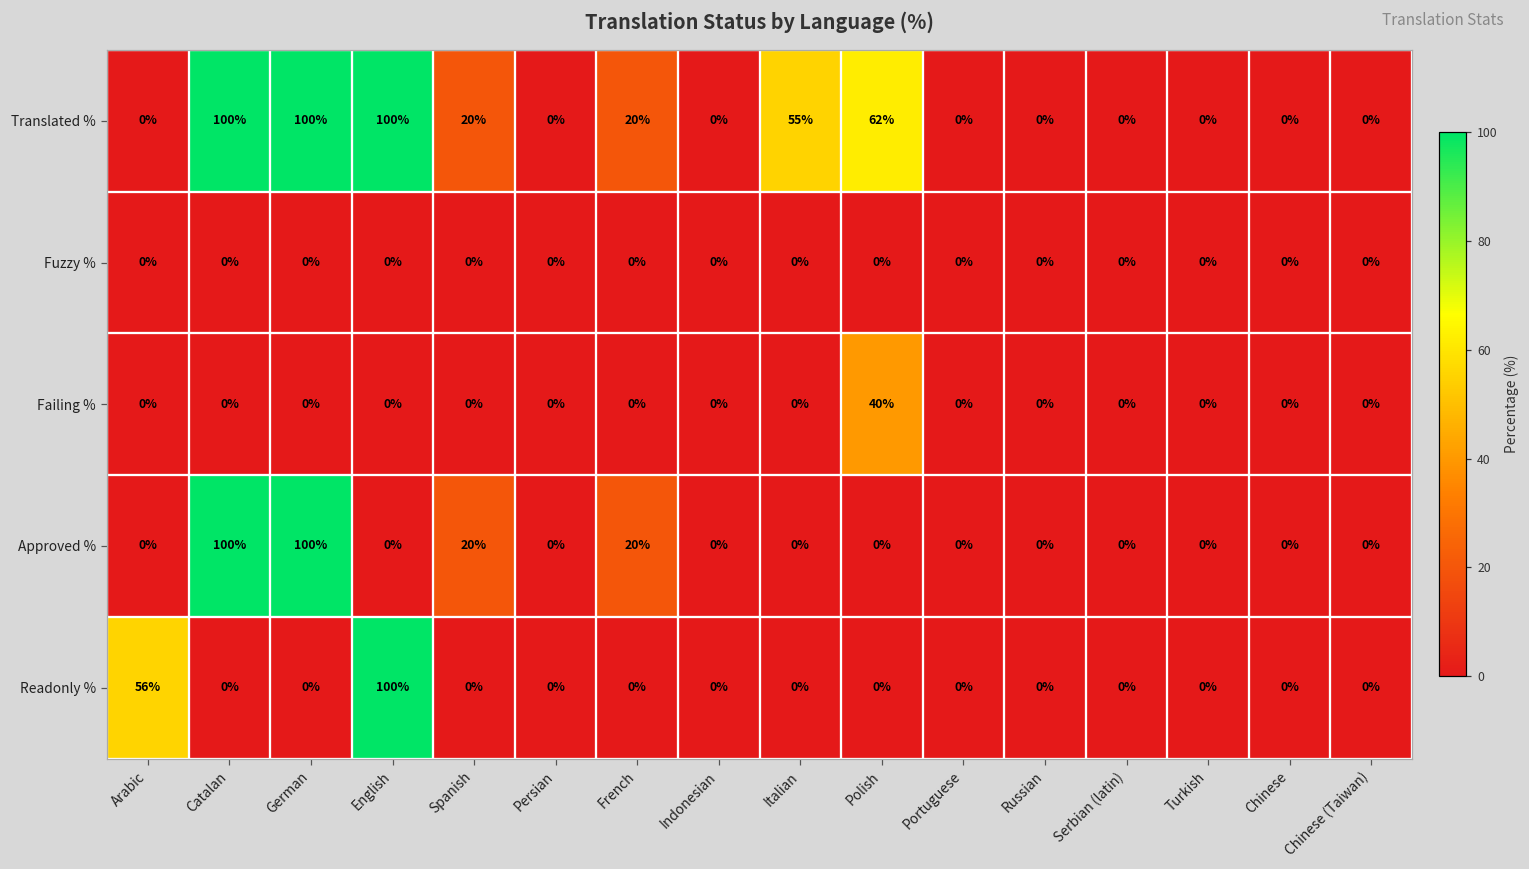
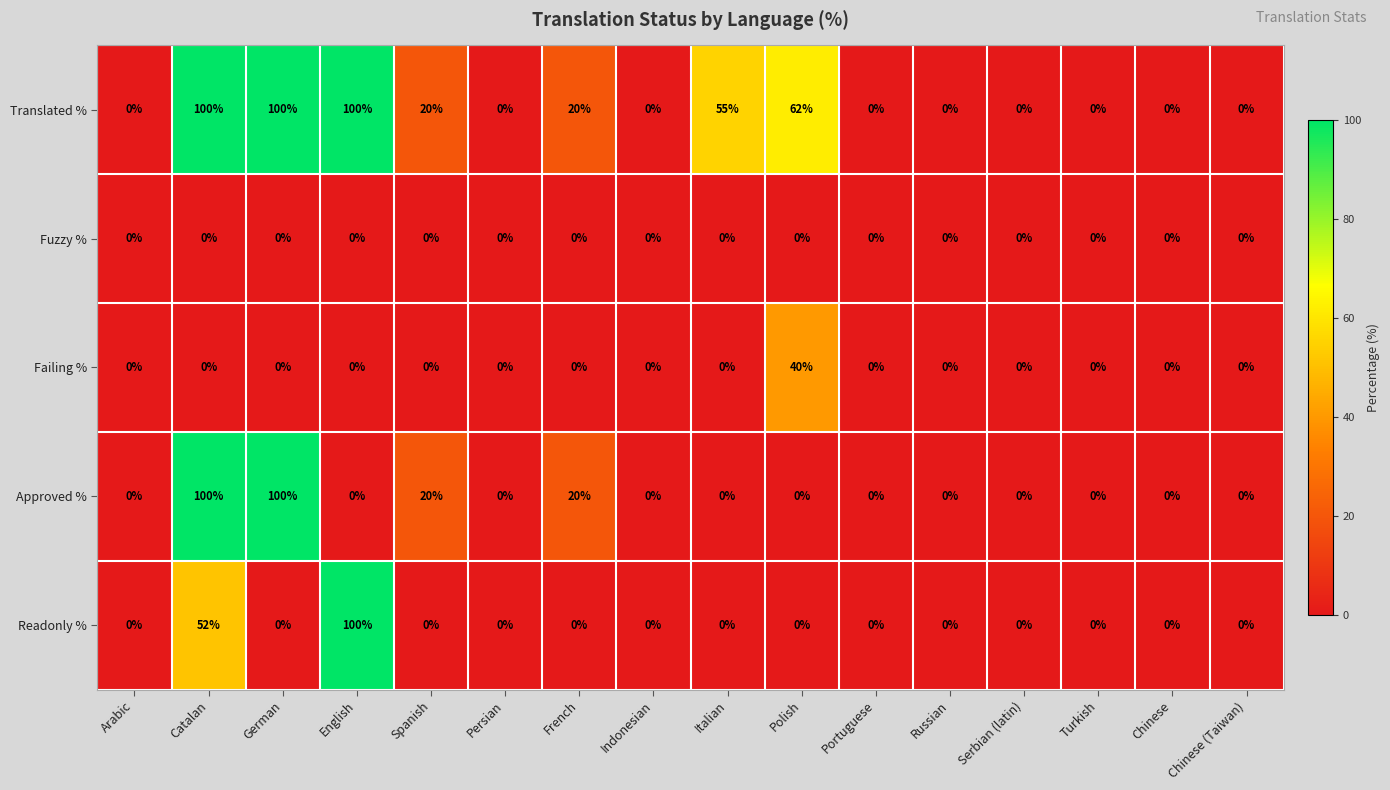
  {
    "Translated %": {
      "Arabic": "0%",
      "Catalan": "100%",
      "German": "100%",
      "English": "100%",
      "Spanish": "20%",
      "Persian": "0%",
      "French": "20%",
      "Indonesian": "0%",
      "Italian": "55%",
      "Polish": "62%",
      "Portuguese": "0%",
      "Russian": "0%",
      "Serbian (latin)": "0%",
      "Turkish": "0%",
      "Chinese": "0%",
      "Chinese (Taiwan)": "0%"
    },
    "Fuzzy %": {
      "Arabic": "0%",
      "Catalan": "0%",
      "German": "0%",
      "English": "0%",
      "Spanish": "0%",
      "Persian": "0%",
      "French": "0%",
      "Indonesian": "0%",
      "Italian": "0%",
      "Polish": "0%",
      "Portuguese": "0%",
      "Russian": "0%",
      "Serbian (latin)": "0%",
      "Turkish": "0%",
      "Chinese": "0%",
      "Chinese (Taiwan)": "0%"
    },
    "Failing %": {
      "Arabic": "0%",
      "Catalan": "0%",
      "German": "0%",
      "English": "0%",
      "Spanish": "0%",
      "Persian": "0%",
      "French": "0%",
      "Indonesian": "0%",
      "Italian": "0%",
      "Polish": "40%",
      "Portuguese": "0%",
      "Russian": "0%",
      "Serbian (latin)": "0%",
      "Turkish": "0%",
      "Chinese": "0%",
      "Chinese (Taiwan)": "0%"
    },
    "Approved %": {
      "Arabic": "0%",
      "Catalan": "100%",
      "German": "100%",
      "English": "0%",
      "Spanish": "20%",
      "Persian": "0%",
      "French": "20%",
      "Indonesian": "0%",
      "Italian": "0%",
      "Polish": "0%",
      "Portuguese": "0%",
      "Russian": "0%",
      "Serbian (latin)": "0%",
      "Turkish": "0%",
      "Chinese": "0%",
      "Chinese (Taiwan)": "0%"
    },
    "Readonly %": {
-     "Arabic": "56%",
-     "Catalan": "0%",
+     "Arabic": "0%",
+     "Catalan": "52%",
      "German": "0%",
      "English": "100%",
      "Spanish": "0%",
      "Persian": "0%",
      "French": "0%",
      "Indonesian": "0%",
      "Italian": "0%",
      "Polish": "0%",
      "Portuguese": "0%",
      "Russian": "0%",
      "Serbian (latin)": "0%",
      "Turkish": "0%",
      "Chinese": "0%",
      "Chinese (Taiwan)": "0%"
    }
  }
